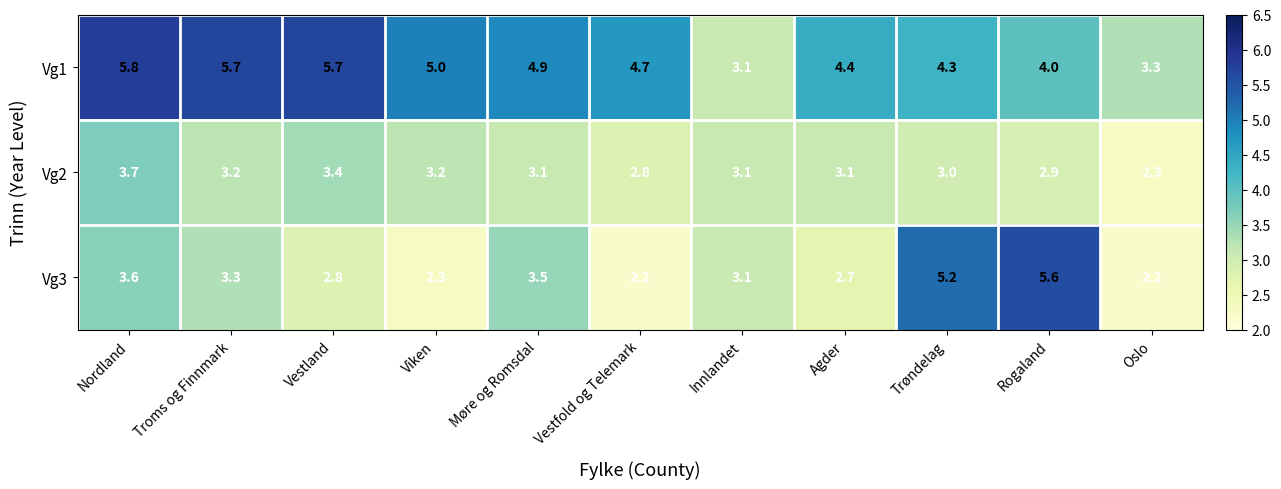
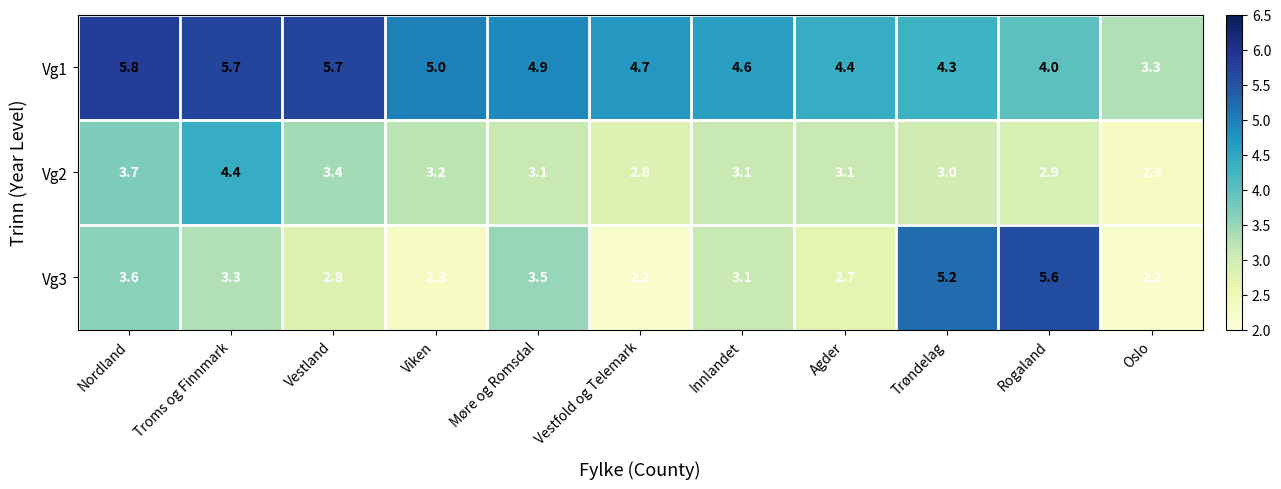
  {
    "Vg1": {
      "Nordland": 5.8,
      "Troms og Finnmark": 5.7,
      "Vestland": 5.7,
      "Viken": 5.0,
      "Møre og Romsdal": 4.9,
      "Vestfold og Telemark": 4.7,
-     "Innlandet": 3.1,
+     "Innlandet": 4.6,
      "Agder": 4.4,
      "Trøndelag": 4.3,
      "Rogaland": 4.0,
      "Oslo": 3.3
    },
    "Vg2": {
      "Nordland": 3.7,
-     "Troms og Finnmark": 3.2,
+     "Troms og Finnmark": 4.4,
      "Vestland": 3.4,
      "Viken": 3.2,
      "Møre og Romsdal": 3.1,
      "Vestfold og Telemark": 2.8,
      "Innlandet": 3.1,
      "Agder": 3.1,
      "Trøndelag": 3.0,
      "Rogaland": 2.9,
      "Oslo": 2.3
    },
    "Vg3": {
      "Nordland": 3.6,
      "Troms og Finnmark": 3.3,
      "Vestland": 2.8,
      "Viken": 2.3,
      "Møre og Romsdal": 3.5,
      "Vestfold og Telemark": 2.2,
      "Innlandet": 3.1,
      "Agder": 2.7,
      "Trøndelag": 5.2,
      "Rogaland": 5.6,
      "Oslo": 2.2
    }
  }
